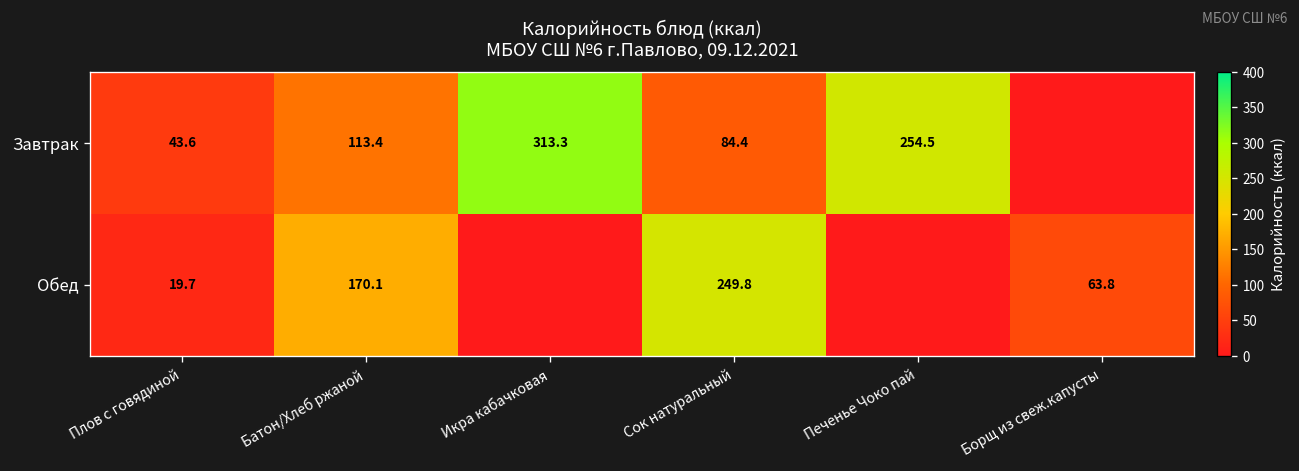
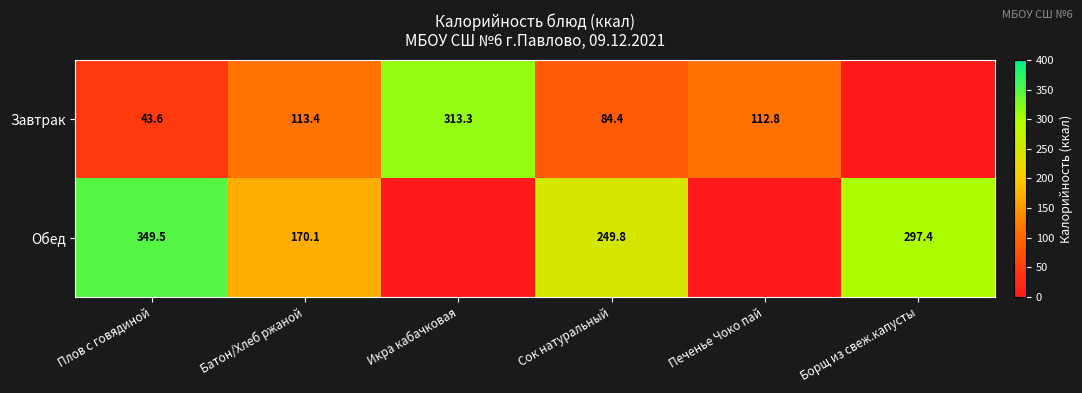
  {
    "Завтрак": {
      "Плов с говядиной": 43.6,
      "Батон/Хлеб ржаной": 113.4,
      "Икра кабачковая": 313.3,
      "Сок натуральный": 84.4,
-     "Печенье Чоко пай": 254.5
+     "Печенье Чоко пай": 112.8
    },
    "Обед": {
-     "Плов с говядиной": 19.7,
+     "Плов с говядиной": 349.5,
      "Батон/Хлеб ржаной": 170.1,
      "Сок натуральный": 249.8,
-     "Борщ из свеж.капусты": 63.8
+     "Борщ из свеж.капусты": 297.4
    }
  }
